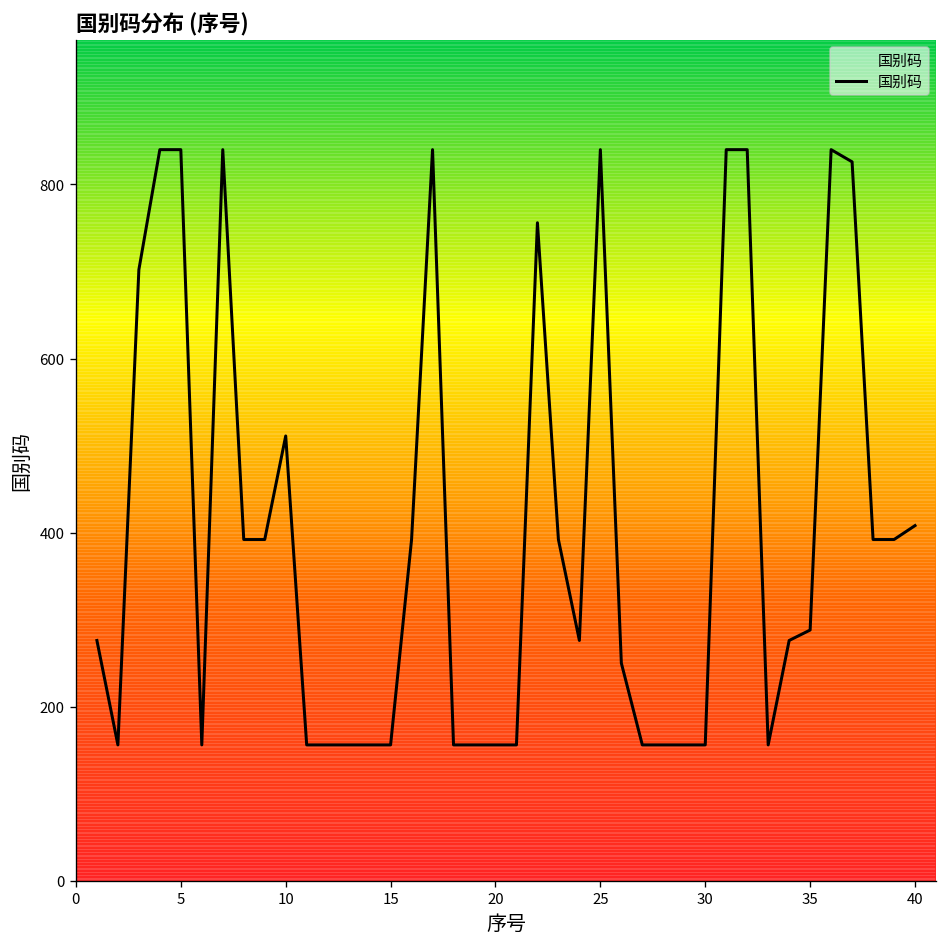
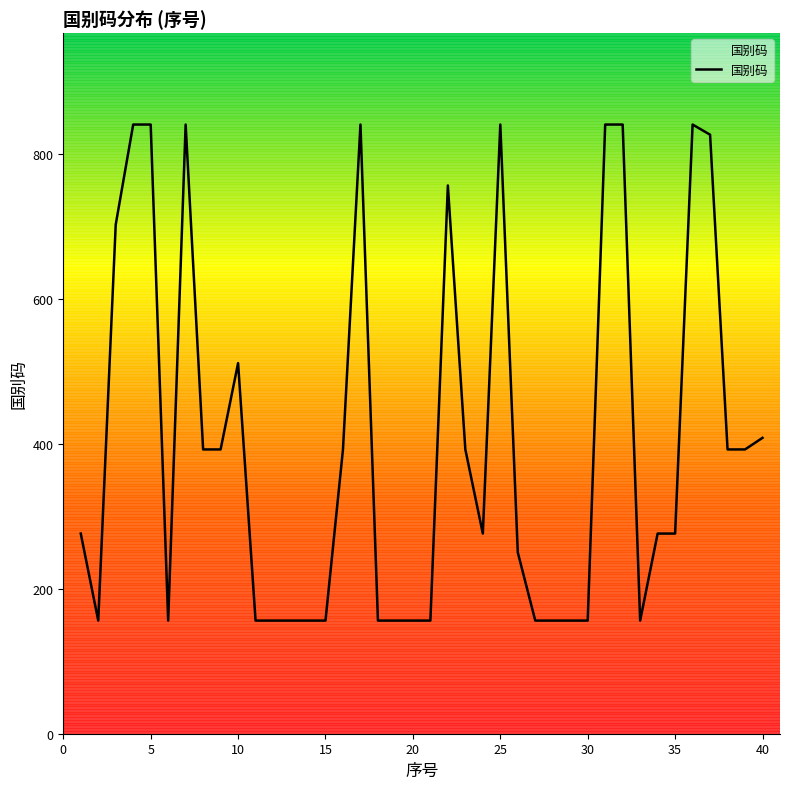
  {
    "5": 840,
    "10": 510,
    "15": 160,
    "20": 160,
    "25": 840,
    "30": 160,
-   "35": 290,
+   "35": 280,
    "40": 410
  }
